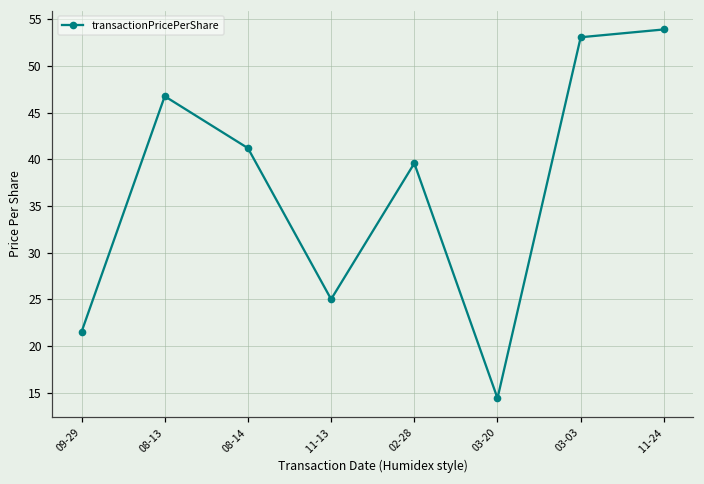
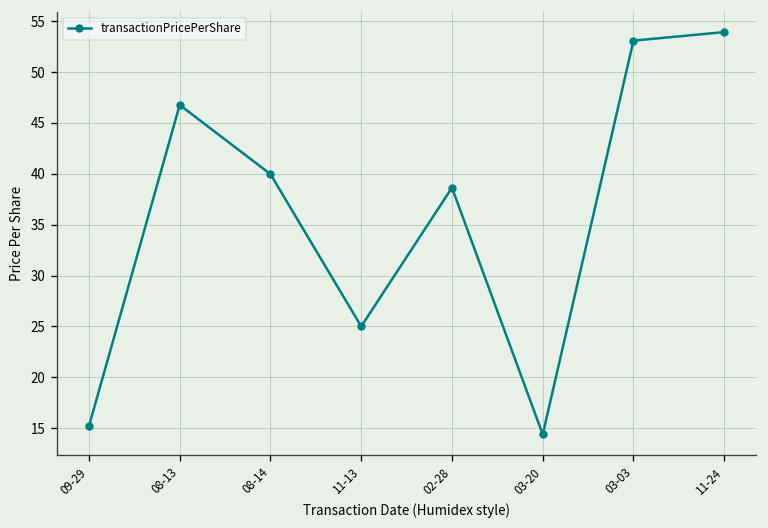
  {
-   "09-29": 22,
+   "09-29": 15,
    "08-13": 47,
-   "08-14": 41,
+   "08-14": 40,
    "11-13": 25,
-   "02-28": 40,
+   "02-28": 39,
    "03-20": 14,
    "03-03": 53,
    "11-24": 54
  }
